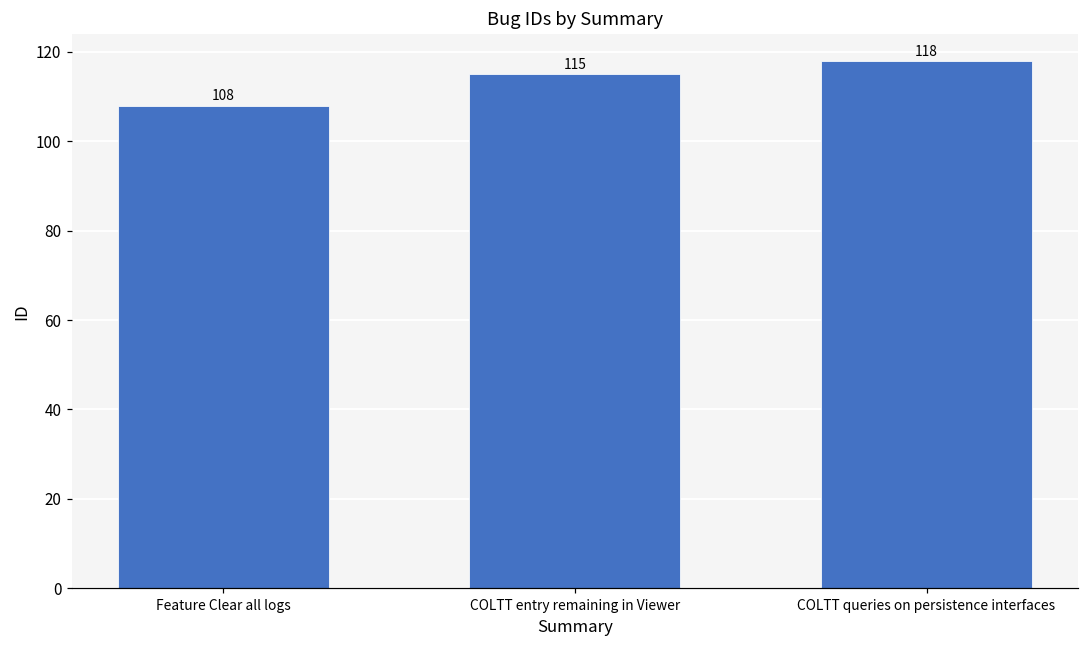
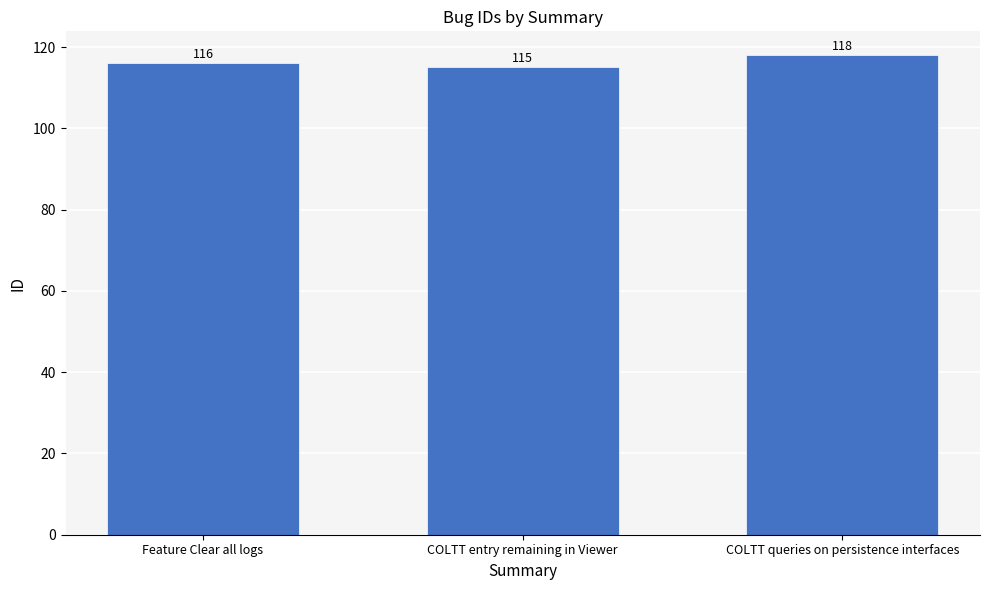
  {
-   "Feature Clear all logs": 108,
+   "Feature Clear all logs": 116,
    "COLTT entry remaining in Viewer": 115,
    "COLTT queries on persistence interfaces": 118
  }
